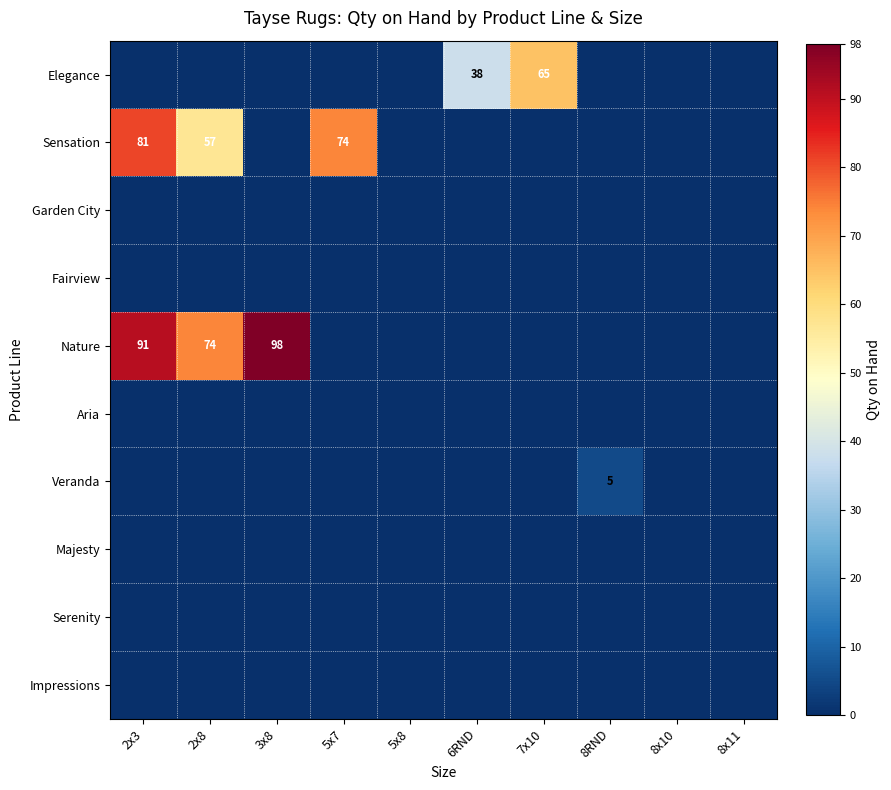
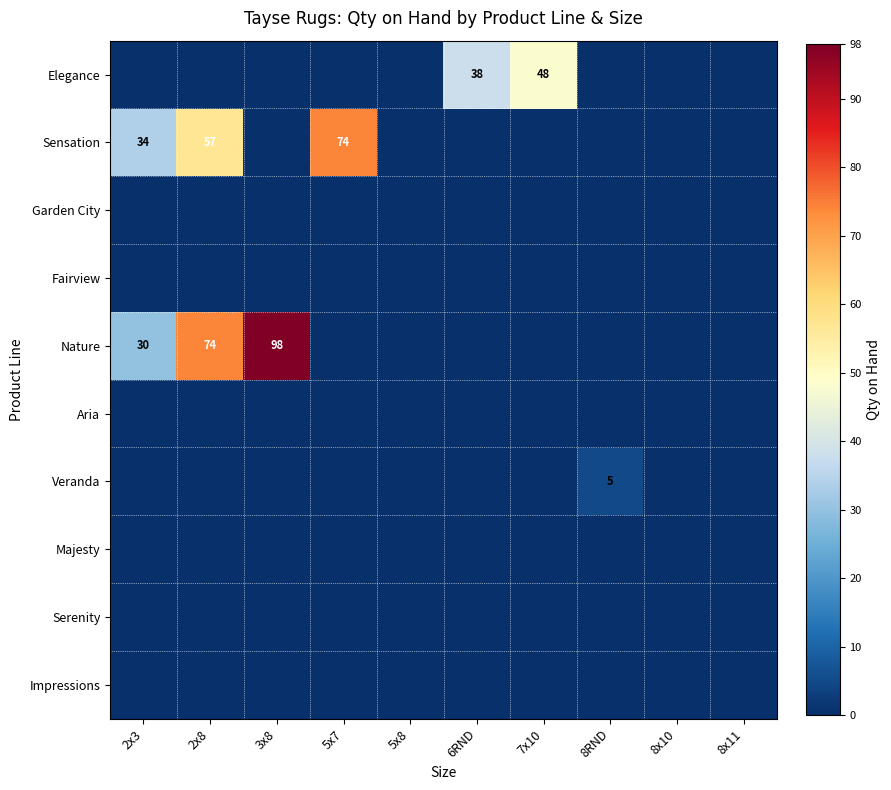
  {
    "Elegance": {
      "6RND": 38,
-     "7x10": 65
+     "7x10": 48
    },
    "Sensation": {
-     "2x3": 81,
+     "2x3": 34,
      "2x8": 57,
      "5x7": 74
    },
    "Nature": {
-     "2x3": 91,
+     "2x3": 30,
      "2x8": 74,
      "3x8": 98
    },
    "Veranda": {
      "8RND": 5
    }
  }
